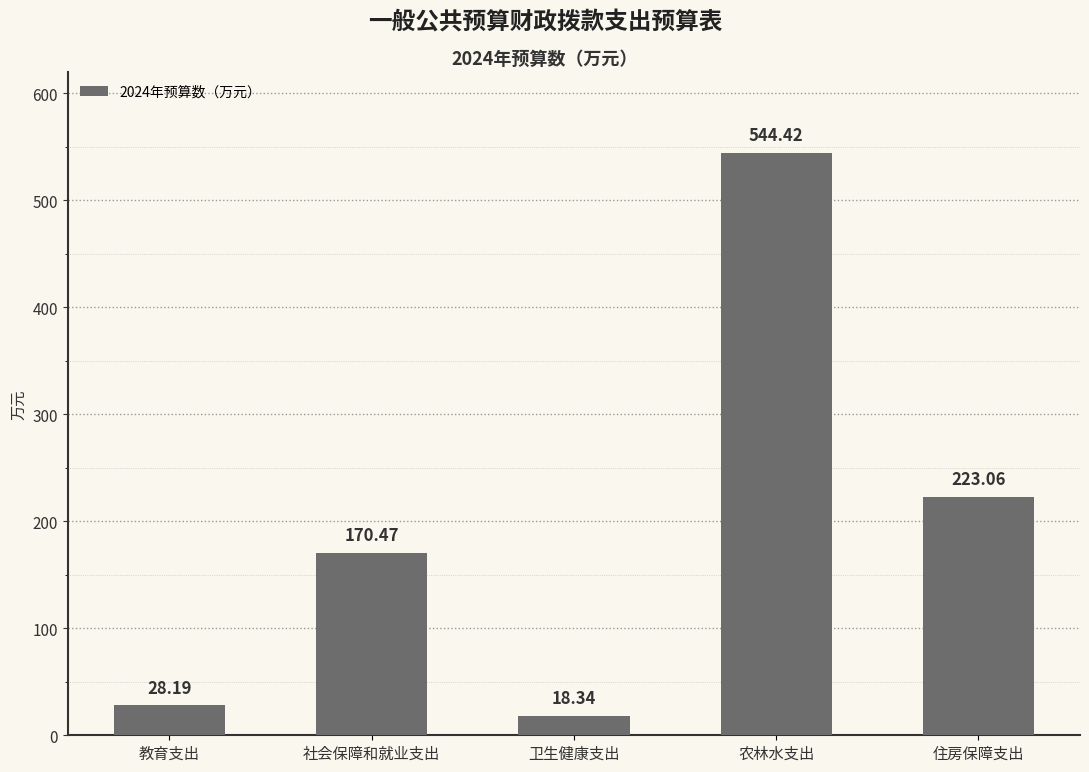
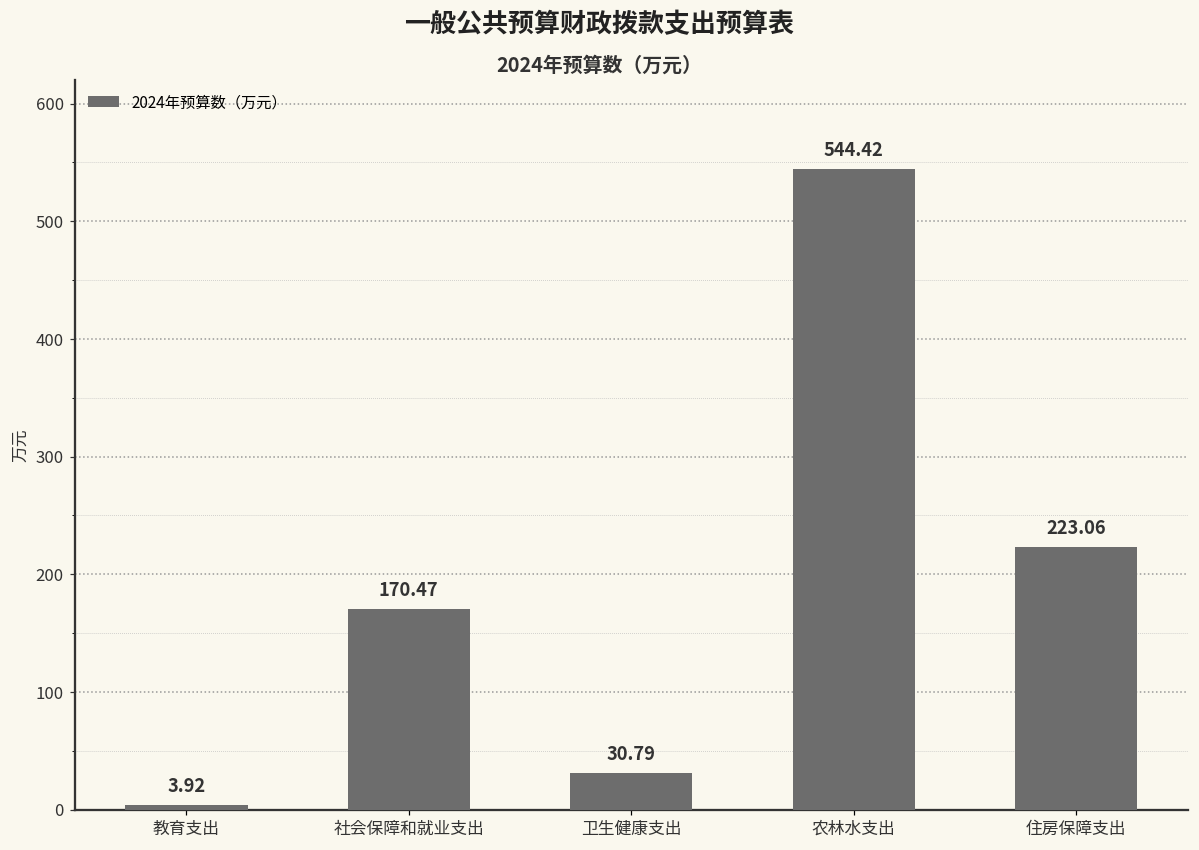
  {
-   "教育支出": 28.19,
+   "教育支出": 3.92,
    "社会保障和就业支出": 170.47,
-   "卫生健康支出": 18.34,
+   "卫生健康支出": 30.79,
    "农林水支出": 544.42,
    "住房保障支出": 223.06
  }
